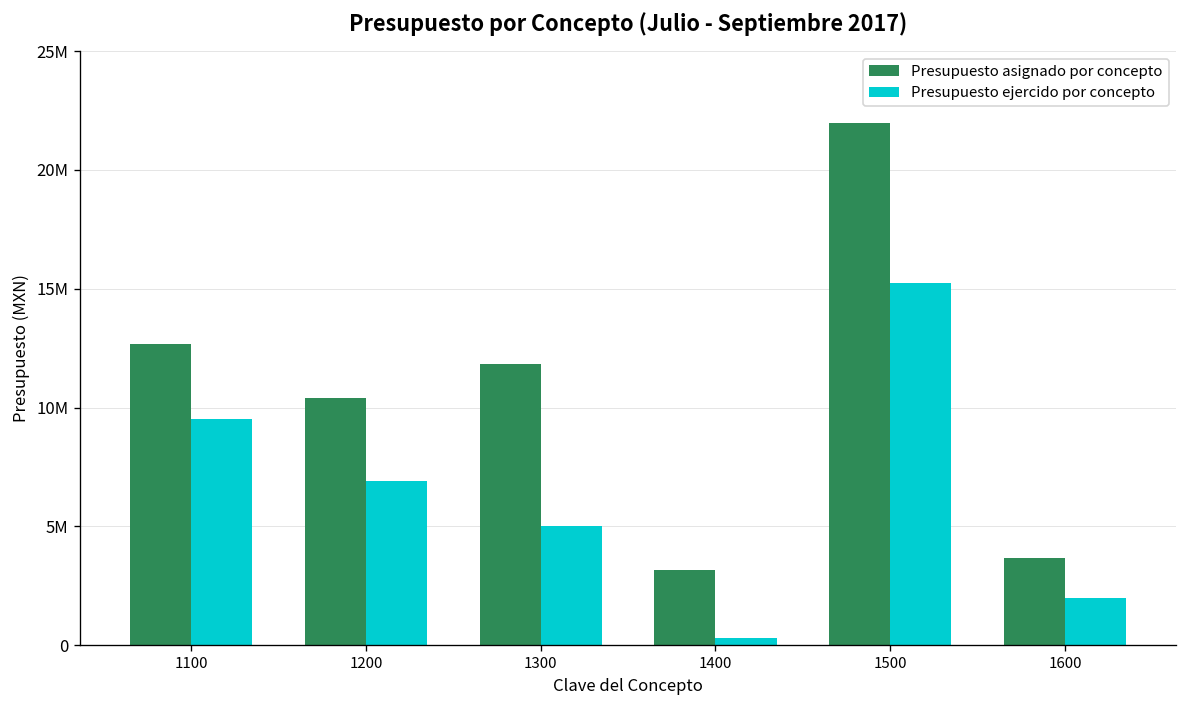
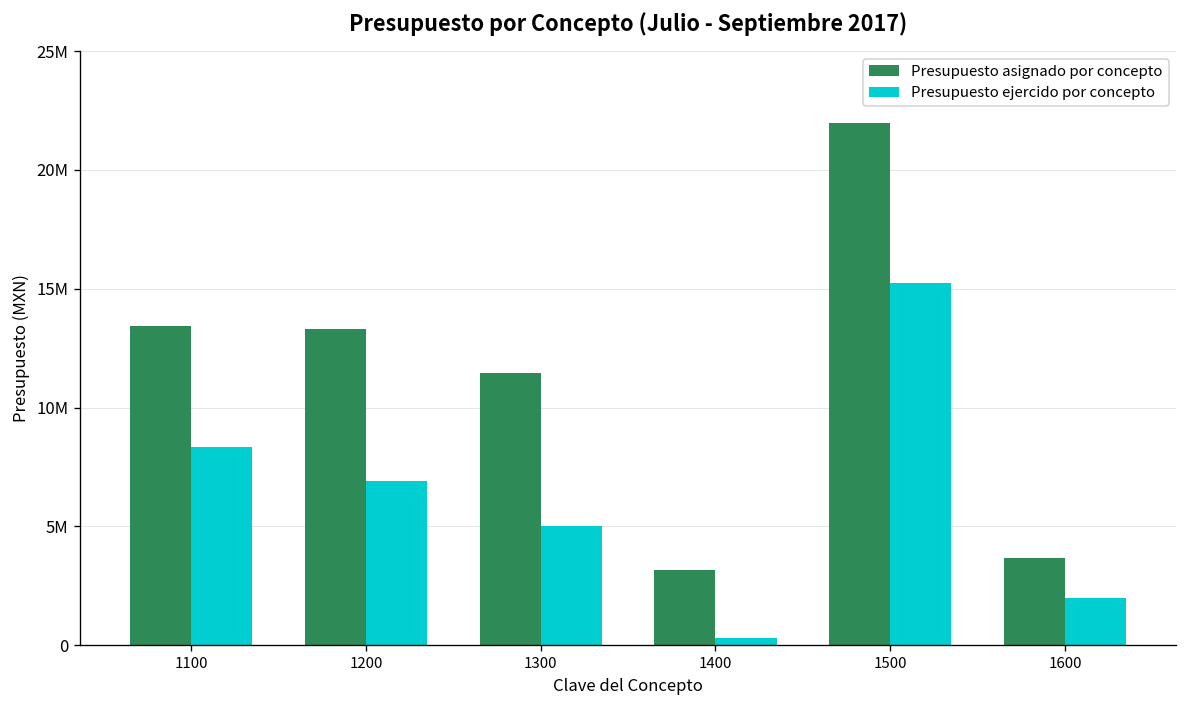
  {
    "Presupuesto asignado por concepto": {
-     "1100": 12700000,
-     "1200": 10400000,
-     "1300": 11900000,
+     "1100": 13400000,
+     "1200": 13300000,
+     "1300": 11400000,
      "1400": 3200000,
      "1500": 22000000,
      "1600": 3700000
    },
    "Presupuesto ejercido por concepto": {
-     "1100": 9500000,
+     "1100": 8300000,
      "1200": 6900000,
      "1300": 5000000,
      "1400": 300000,
      "1500": 15300000,
      "1600": 2000000
    }
  }
